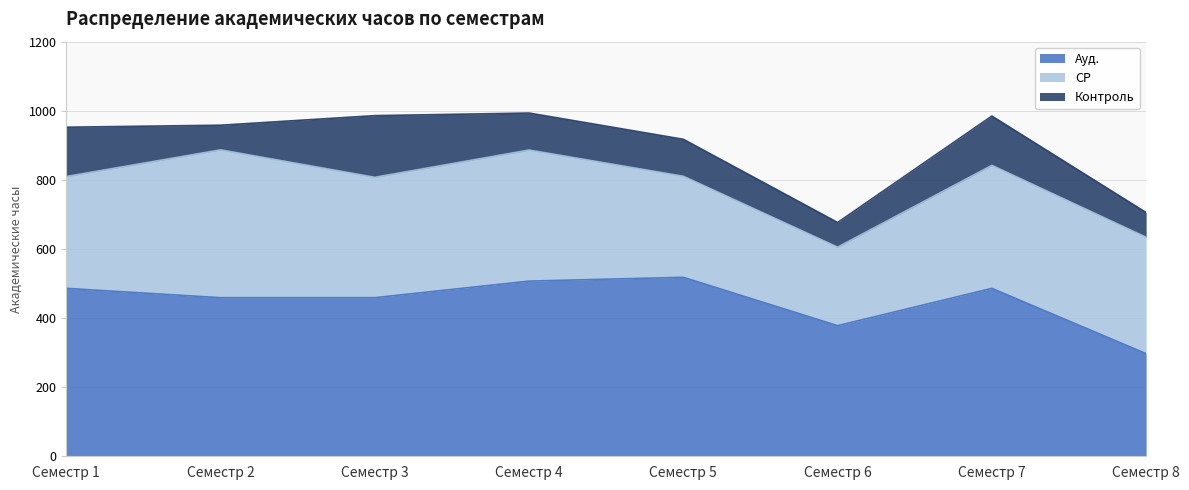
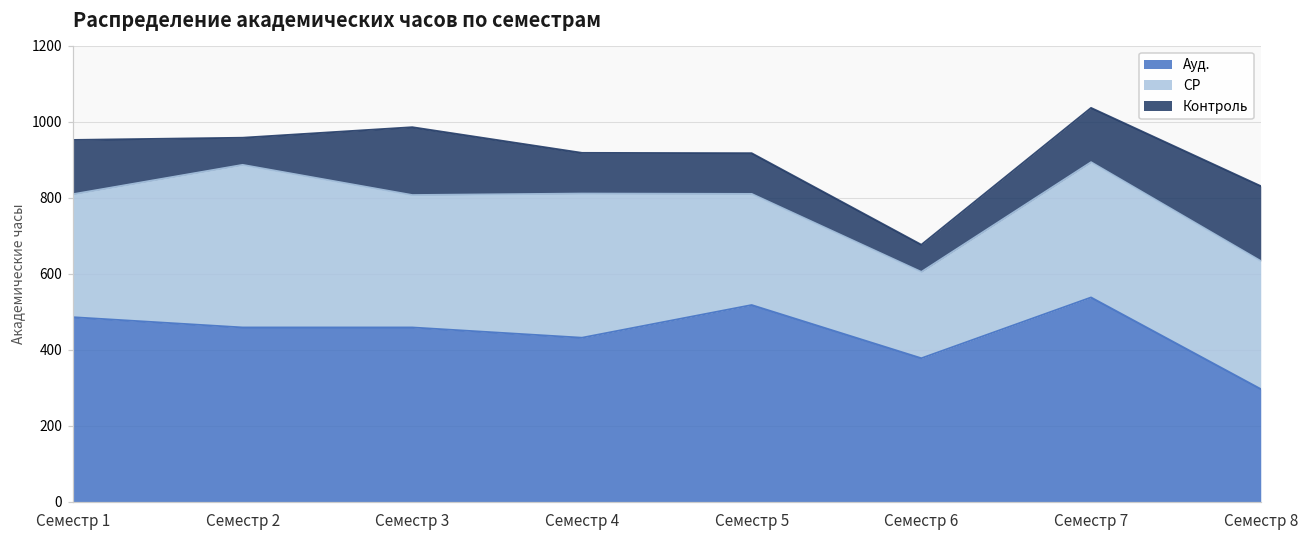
  {
    "Ауд.": {
      "Семестр 1": 490,
      "Семестр 2": 460,
      "Семестр 3": 460,
-     "Семестр 4": 510,
+     "Семестр 4": 430,
      "Семестр 5": 520,
      "Семестр 6": 380,
-     "Семестр 7": 490,
+     "Семестр 7": 540,
      "Семестр 8": 300
    },
    "СР": {
      "Семестр 1": 320,
      "Семестр 2": 430,
      "Семестр 3": 350,
      "Семестр 4": 380,
      "Семестр 5": 290,
      "Семестр 6": 230,
      "Семестр 7": 360,
      "Семестр 8": 340
    },
    "Контроль": {
      "Семестр 1": 140,
      "Семестр 2": 70,
      "Семестр 3": 180,
      "Семестр 4": 110,
      "Семестр 5": 110,
      "Семестр 6": 70,
      "Семестр 7": 140,
-     "Семестр 8": 70
+     "Семестр 8": 200
    }
  }
